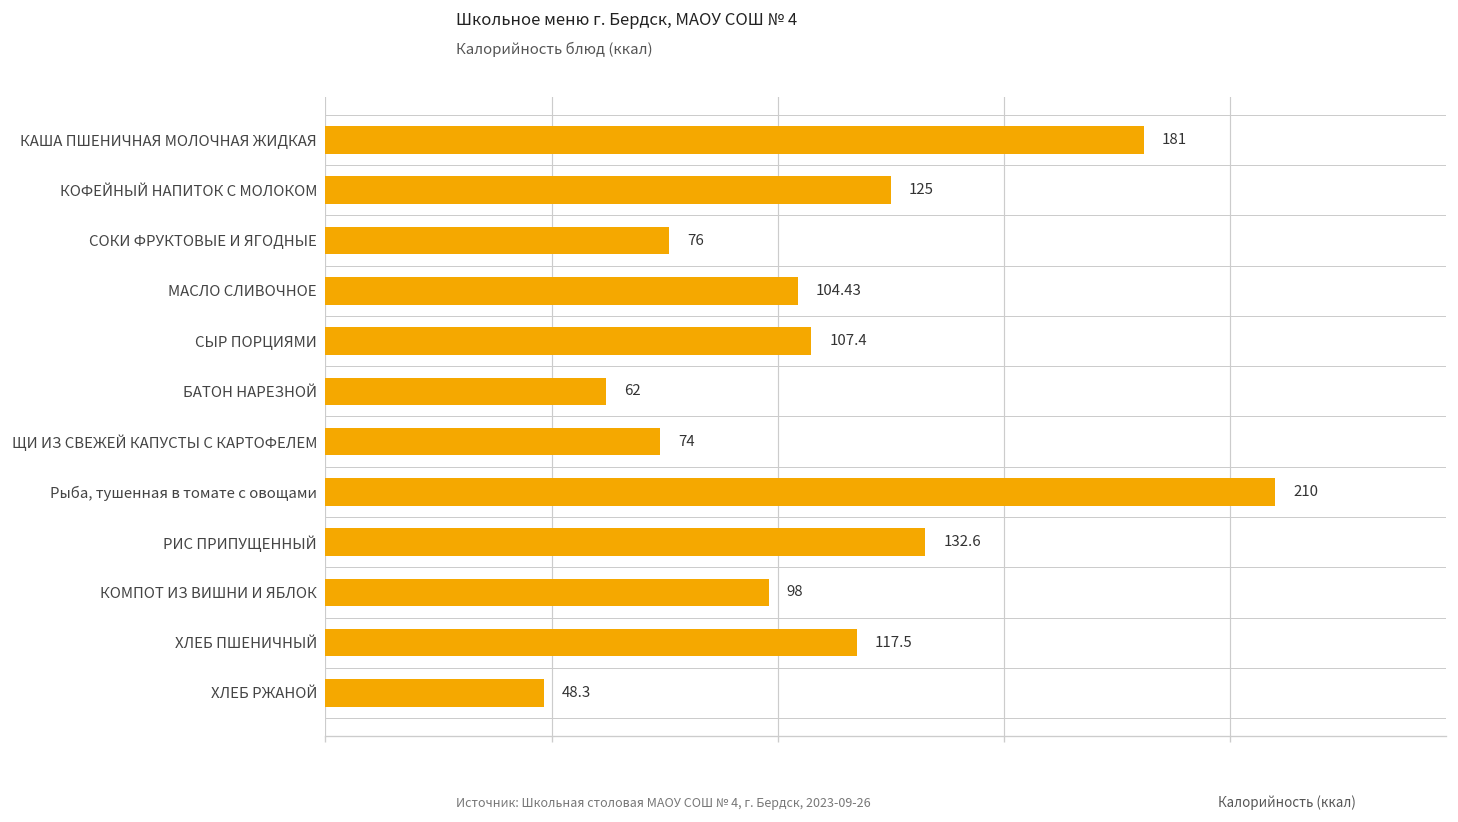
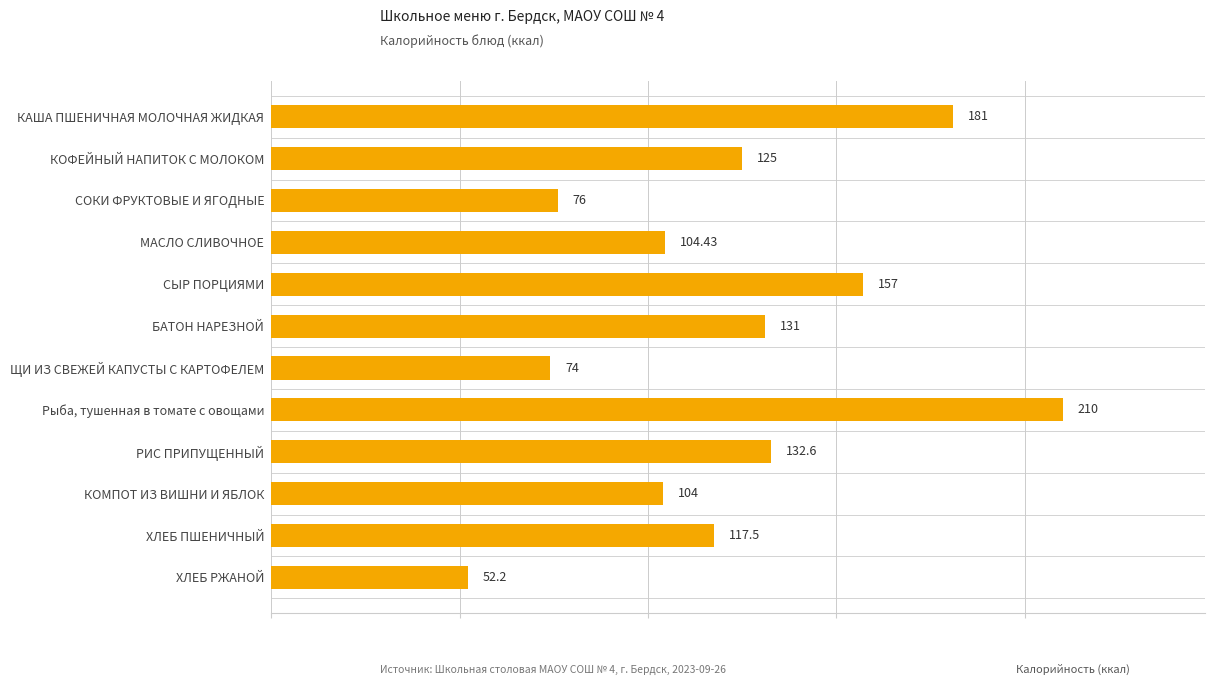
  {
    "КАША ПШЕНИЧНАЯ МОЛОЧНАЯ ЖИДКАЯ": 181,
    "КОФЕЙНЫЙ НАПИТОК С МОЛОКОМ": 125,
    "СОКИ ФРУКТОВЫЕ И ЯГОДНЫЕ": 76,
    "МАСЛО СЛИВОЧНОЕ": 104.43,
-   "СЫР ПОРЦИЯМИ": 107.4,
-   "БАТОН НАРЕЗНОЙ": 62,
+   "СЫР ПОРЦИЯМИ": 157,
+   "БАТОН НАРЕЗНОЙ": 131,
    "ЩИ ИЗ СВЕЖЕЙ КАПУСТЫ С КАРТОФЕЛЕМ": 74,
    "Рыба, тушенная в томате с овощами": 210,
    "РИС ПРИПУЩЕННЫЙ": 132.6,
-   "КОМПОТ ИЗ ВИШНИ И ЯБЛОК": 98,
+   "КОМПОТ ИЗ ВИШНИ И ЯБЛОК": 104,
    "ХЛЕБ ПШЕНИЧНЫЙ": 117.5,
-   "ХЛЕБ РЖАНОЙ": 48.3
+   "ХЛЕБ РЖАНОЙ": 52.2
  }
